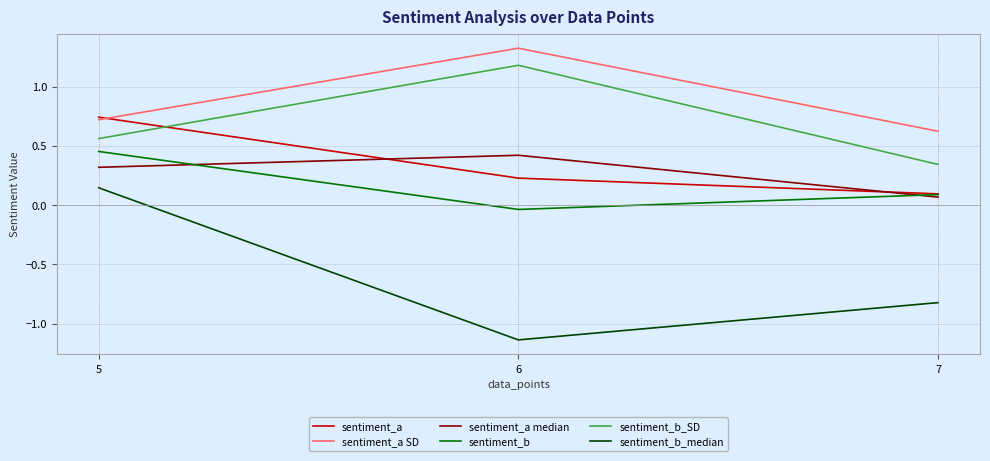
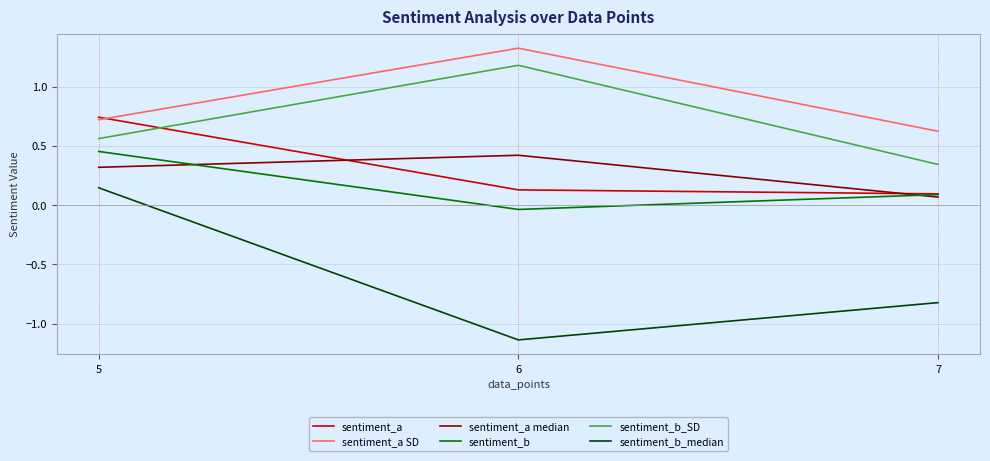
  {
    "sentiment_a": {
-     "6": 0.23
+     "6": 0.13
    },
    "sentiment_a SD": {
      "6": 1.32,
      "7": 0.62
    },
    "sentiment_a median": {
      "5": 0.32,
      "6": 0.42
    },
    "sentiment_b_SD": {
      "5": 0.56,
      "6": 1.18,
      "7": 0.34
    }
  }
